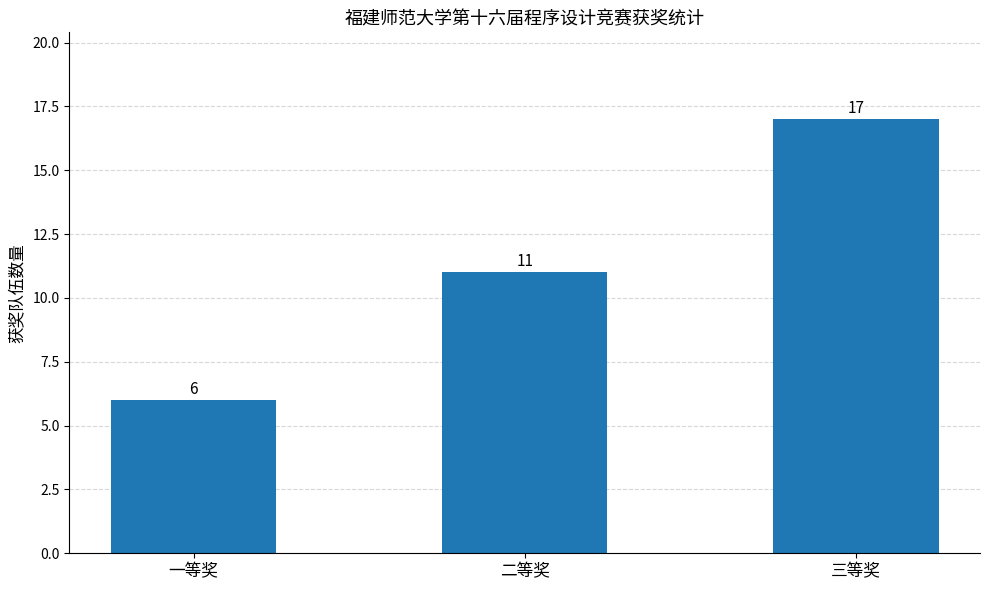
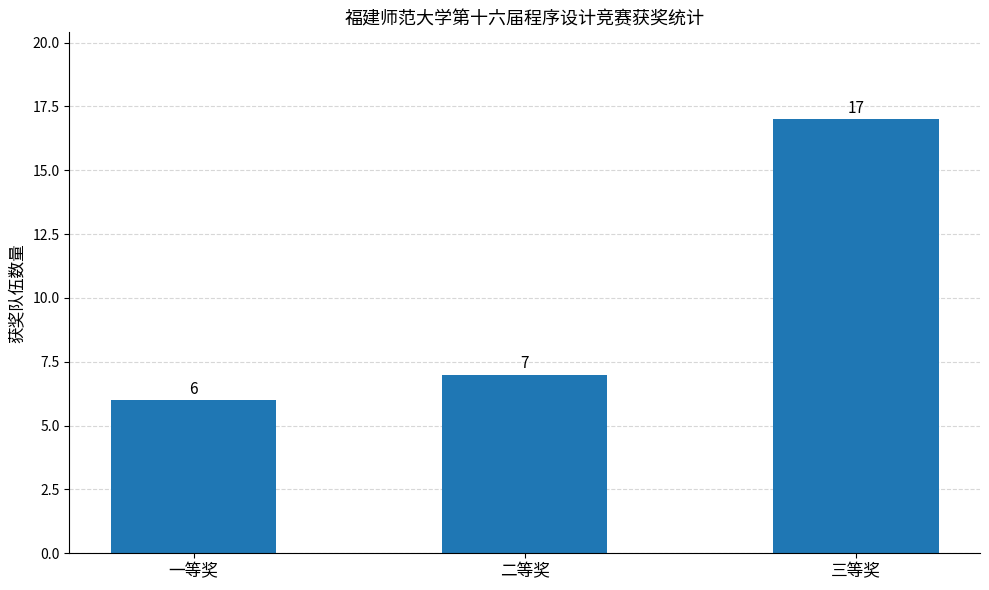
  {
    "一等奖": 6,
-   "二等奖": 11,
+   "二等奖": 7,
    "三等奖": 17
  }
